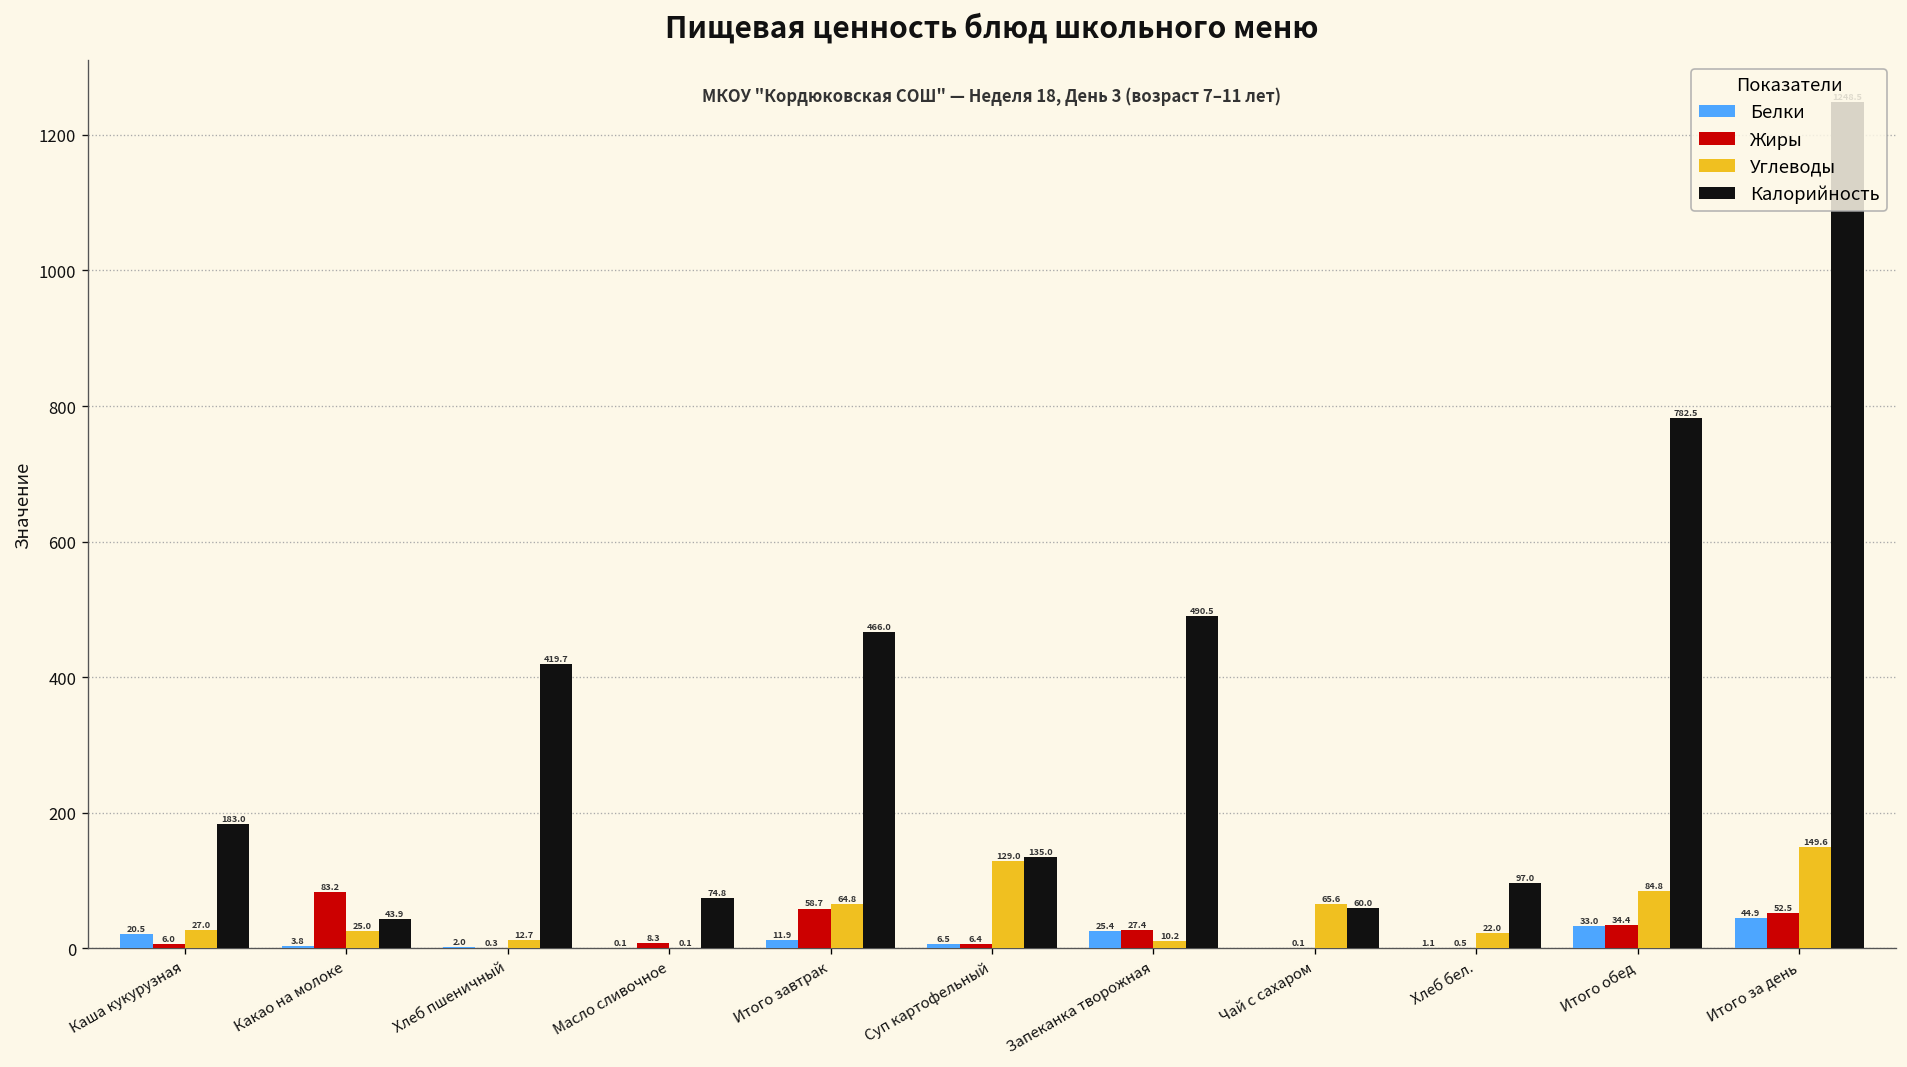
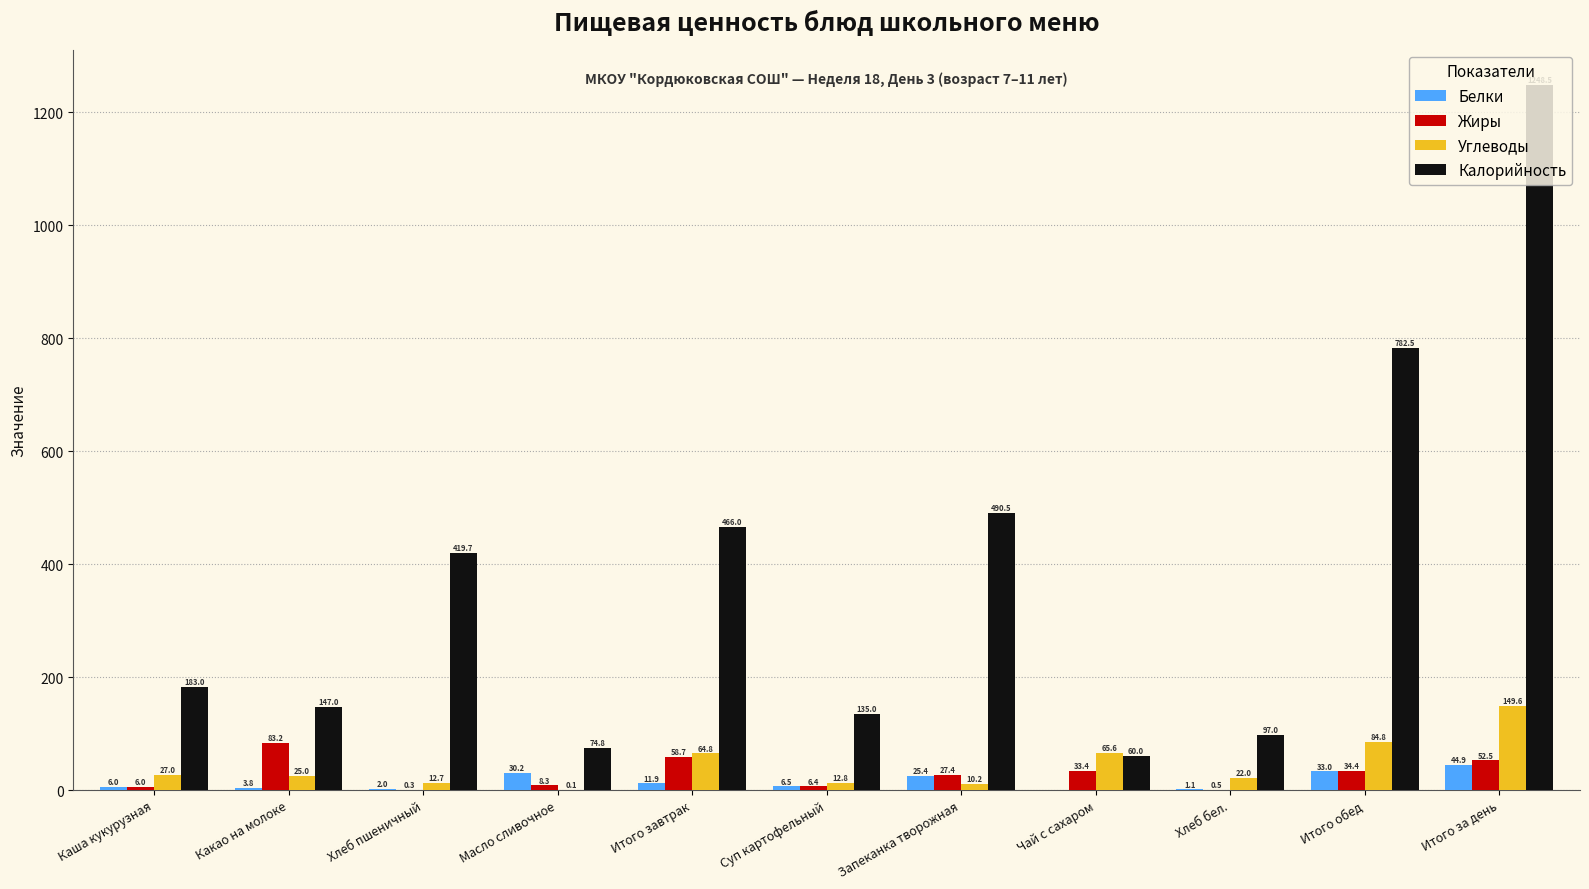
  {
    "Белки": {
-     "Каша кукурузная": 20.5,
+     "Каша кукурузная": 6.0,
      "Какао на молоке": 3.8,
      "Хлеб пшеничный": 2.0,
-     "Масло сливочное": 0.1,
+     "Масло сливочное": 30.2,
      "Итого завтрак": 11.9,
      "Суп картофельный": 6.5,
      "Запеканка творожная": 25.4,
      "Хлеб бел.": 1.1,
      "Итого обед": 33.0,
      "Итого за день": 44.9
    },
    "Жиры": {
      "Каша кукурузная": 6.0,
      "Какао на молоке": 83.2,
      "Хлеб пшеничный": 0.3,
      "Масло сливочное": 8.3,
      "Итого завтрак": 58.7,
      "Суп картофельный": 6.4,
      "Запеканка творожная": 27.4,
-     "Чай с сахаром": 0.1,
+     "Чай с сахаром": 33.4,
      "Хлеб бел.": 0.5,
      "Итого обед": 34.4,
      "Итого за день": 52.5
    },
    "Углеводы": {
      "Каша кукурузная": 27.0,
      "Какао на молоке": 25.0,
      "Хлеб пшеничный": 12.7,
      "Масло сливочное": 0.1,
      "Итого завтрак": 64.8,
-     "Суп картофельный": 129.0,
+     "Суп картофельный": 12.8,
      "Запеканка творожная": 10.2,
      "Чай с сахаром": 65.6,
      "Хлеб бел.": 22.0,
      "Итого обед": 84.8,
      "Итого за день": 149.6
    },
    "Калорийность": {
      "Каша кукурузная": 183.0,
-     "Какао на молоке": 43.9,
+     "Какао на молоке": 147.0,
      "Хлеб пшеничный": 419.7,
      "Масло сливочное": 74.8,
      "Итого завтрак": 466.0,
      "Суп картофельный": 135.0,
      "Запеканка творожная": 490.5,
      "Чай с сахаром": 60.0,
      "Хлеб бел.": 97.0,
      "Итого обед": 782.5
    }
  }
